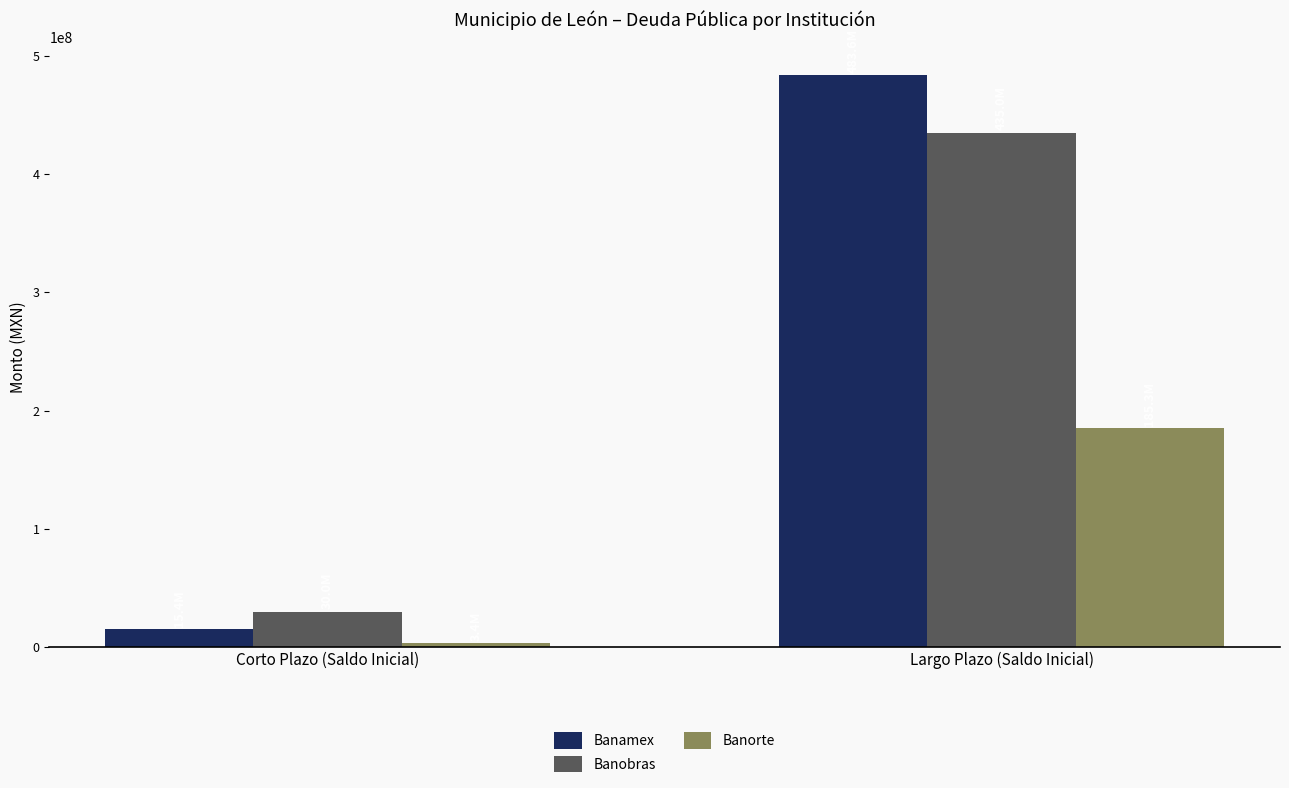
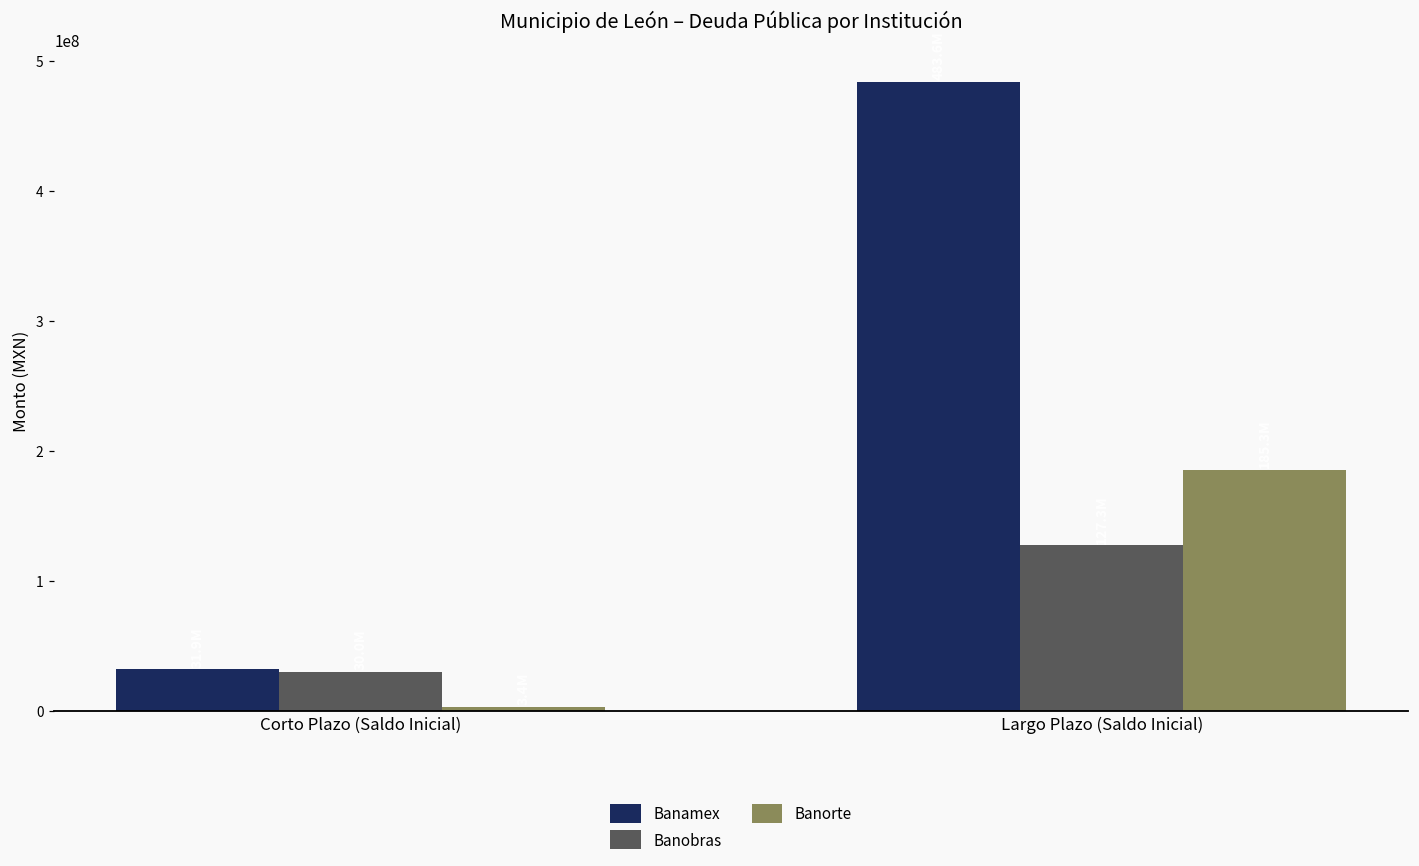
  {
    "Banamex": {
-     "Corto Plazo (Saldo Inicial)": 15000000,
+     "Corto Plazo (Saldo Inicial)": 32000000,
      "Largo Plazo (Saldo Inicial)": 484000000
    },
    "Banobras": {
      "Corto Plazo (Saldo Inicial)": 30000000,
-     "Largo Plazo (Saldo Inicial)": 435000000
+     "Largo Plazo (Saldo Inicial)": 127000000
    },
    "Banorte": {
      "Corto Plazo (Saldo Inicial)": 3000000,
      "Largo Plazo (Saldo Inicial)": 185000000
    }
  }
